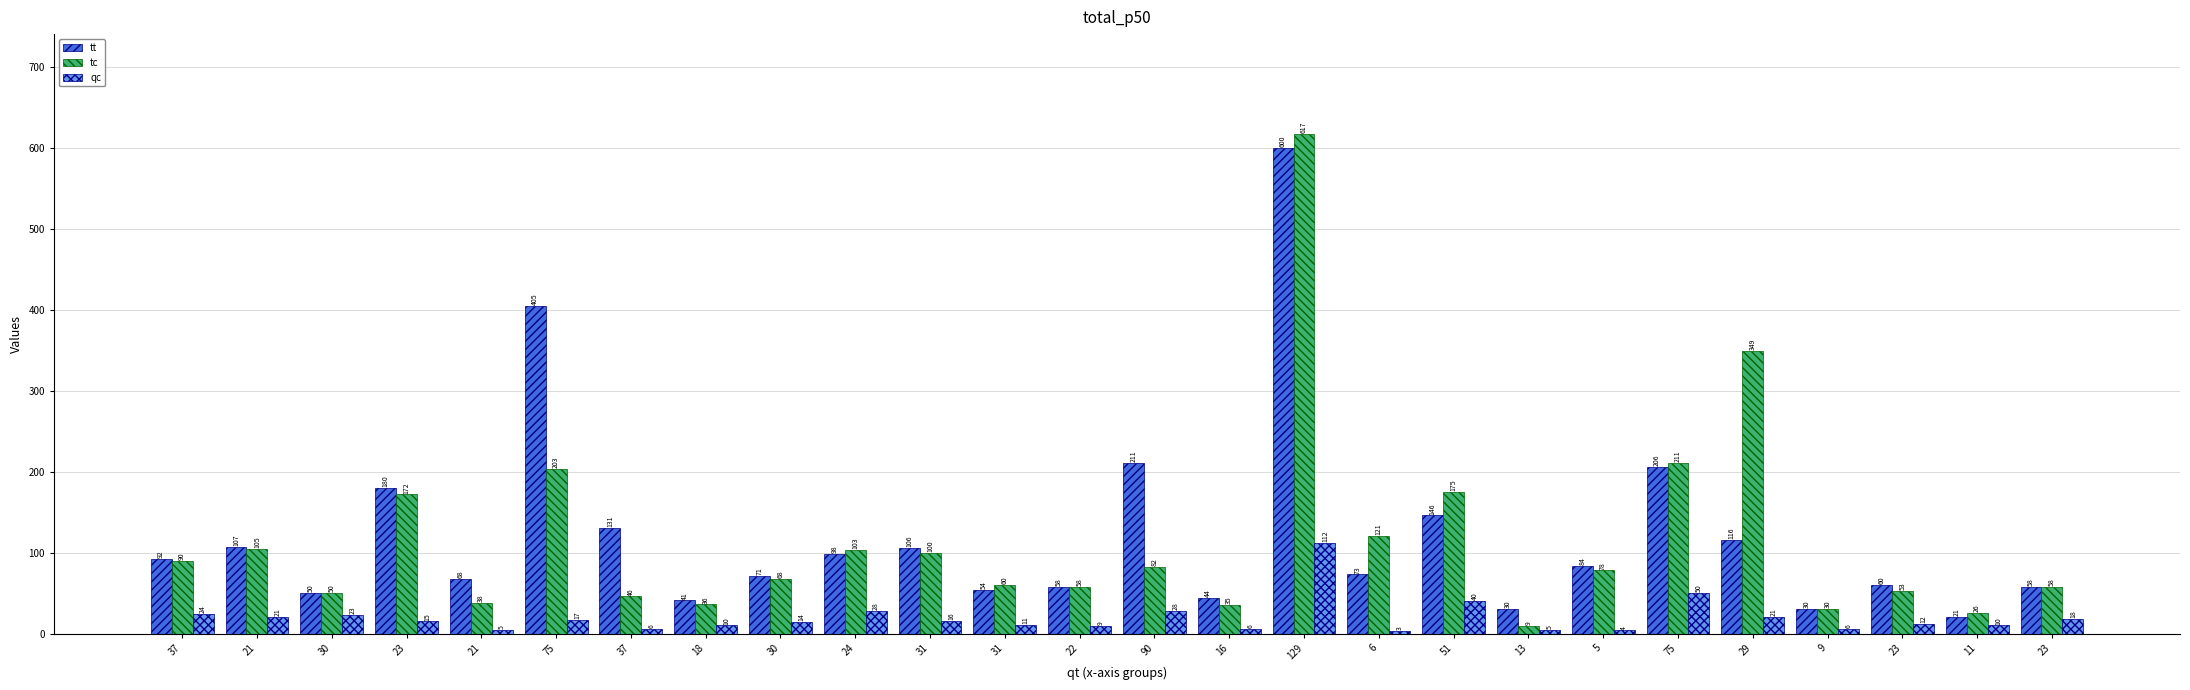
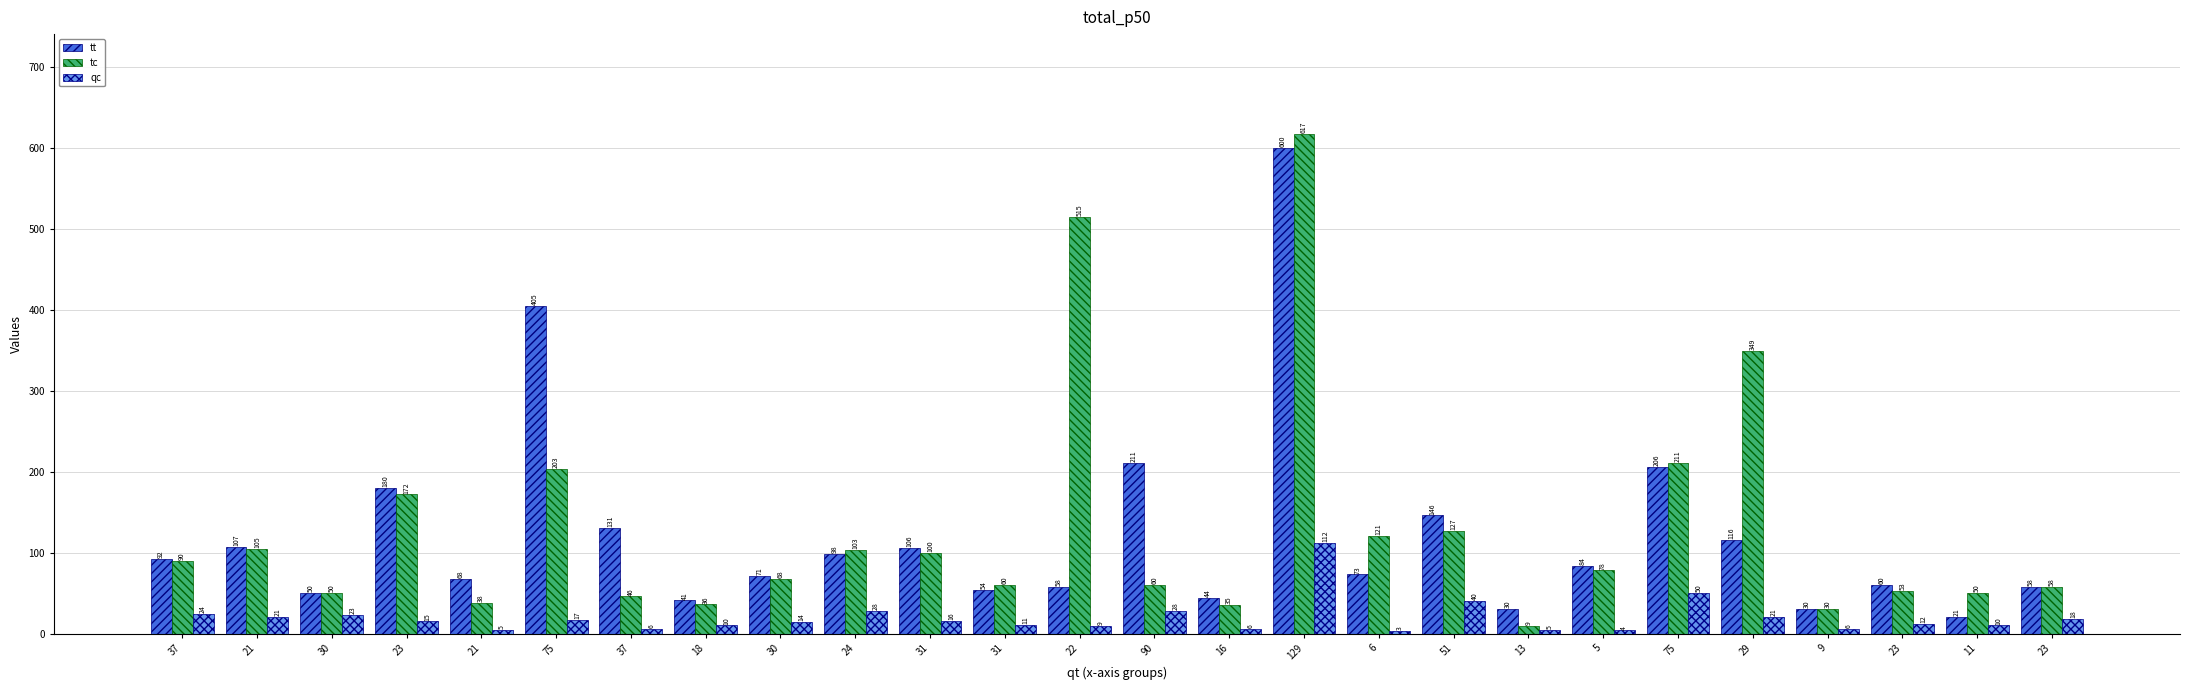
  {
    "tc": {
      "18": 36,
      "24": 103,
-     "22": 58,
-     "90": 82,
+     "22": 515,
+     "90": 60,
      "16": 35,
      "129": 617,
      "6": 121,
-     "51": 175,
+     "51": 127,
      "13": 9,
      "5": 78,
      "29": 349,
      "9": 30,
-     "11": 26
+     "11": 50
    }
  }
